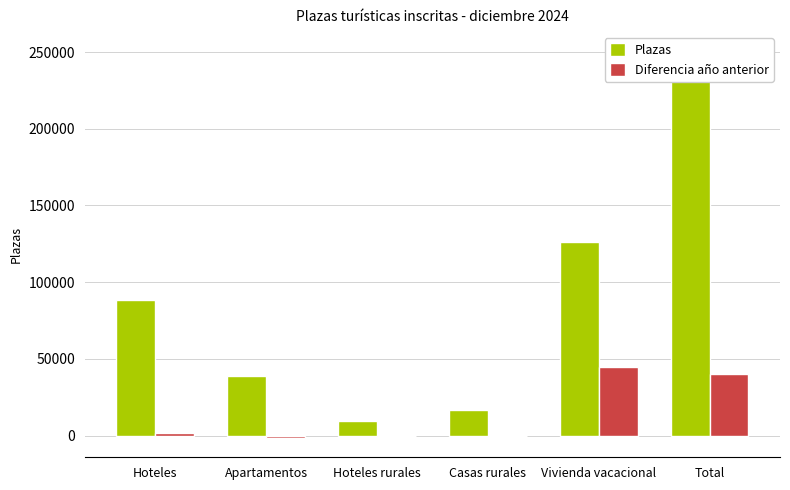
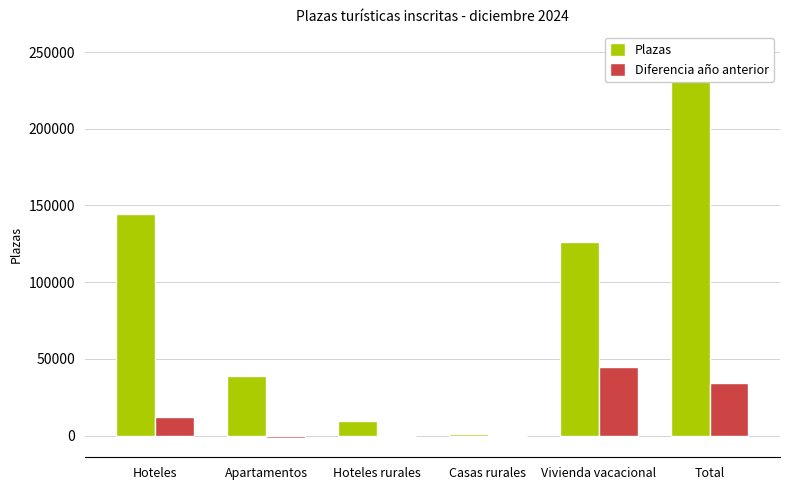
  {
    "Plazas": {
-     "Hoteles": 88000,
+     "Hoteles": 145000,
      "Apartamentos": 39000,
      "Hoteles rurales": 10000,
-     "Casas rurales": 17000,
+     "Casas rurales": 1000,
      "Vivienda vacacional": 126000
    },
    "Diferencia año anterior": {
-     "Hoteles": 2000,
+     "Hoteles": 12000,
      "Vivienda vacacional": 45000,
-     "Total": 40000
+     "Total": 34000
    }
  }
